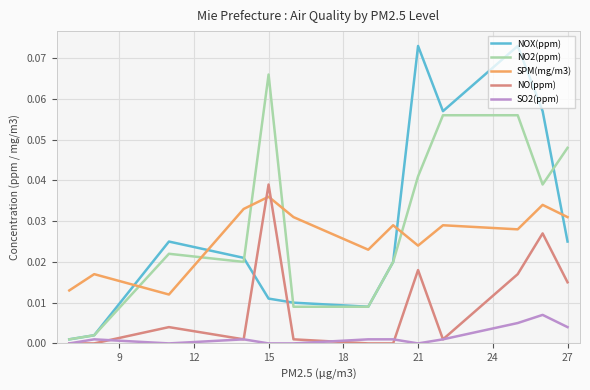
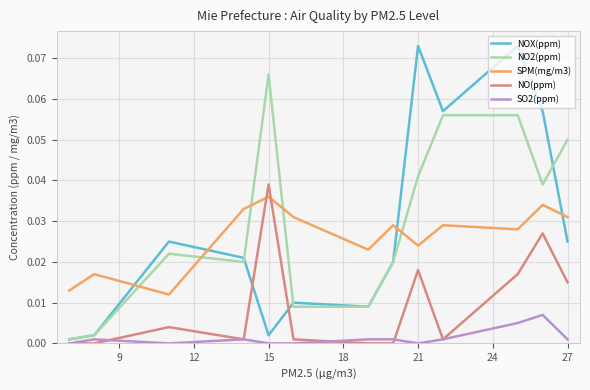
  {
    "NOX(ppm)": {
-     "15": 0.011,
+     "15": 0.002,
      "21": 0.073,
      "27": 0.025
    },
    "NO2(ppm)": {
      "15": 0.066,
      "21": 0.041,
-     "27": 0.048
+     "27": 0.050
    },
    "SO2(ppm)": {
      "15": 0.000,
      "21": 0.000,
-     "27": 0.004
+     "27": 0.001
    }
  }
